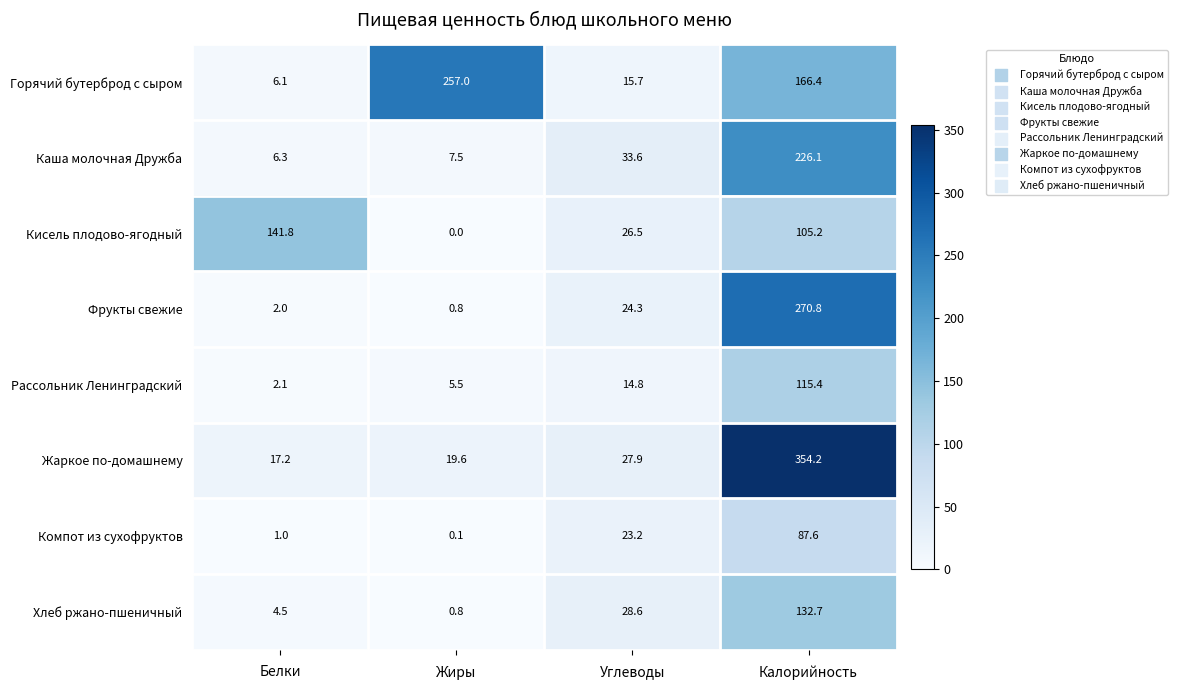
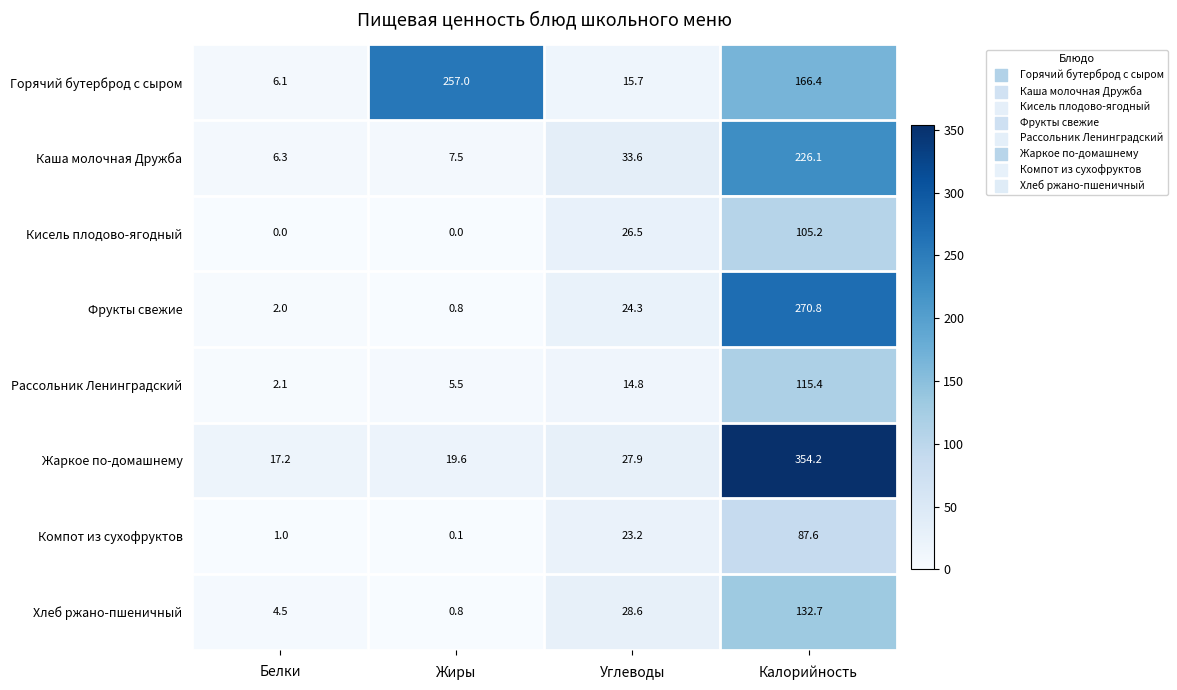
  {
    "Горячий бутерброд с сыром": {
      "Белки": 6.1,
      "Жиры": 257.0,
      "Углеводы": 15.7,
      "Калорийность": 166.4
    },
    "Каша молочная Дружба": {
      "Белки": 6.3,
      "Жиры": 7.5,
      "Углеводы": 33.6,
      "Калорийность": 226.1
    },
    "Кисель плодово-ягодный": {
-     "Белки": 141.8,
+     "Белки": 0.0,
      "Жиры": 0.0,
      "Углеводы": 26.5,
      "Калорийность": 105.2
    },
    "Фрукты свежие": {
      "Белки": 2.0,
      "Жиры": 0.8,
      "Углеводы": 24.3,
      "Калорийность": 270.8
    },
    "Рассольник Ленинградский": {
      "Белки": 2.1,
      "Жиры": 5.5,
      "Углеводы": 14.8,
      "Калорийность": 115.4
    },
    "Жаркое по-домашнему": {
      "Белки": 17.2,
      "Жиры": 19.6,
      "Углеводы": 27.9,
      "Калорийность": 354.2
    },
    "Компот из сухофруктов": {
      "Белки": 1.0,
      "Жиры": 0.1,
      "Углеводы": 23.2,
      "Калорийность": 87.6
    },
    "Хлеб ржано-пшеничный": {
      "Белки": 4.5,
      "Жиры": 0.8,
      "Углеводы": 28.6,
      "Калорийность": 132.7
    }
  }
